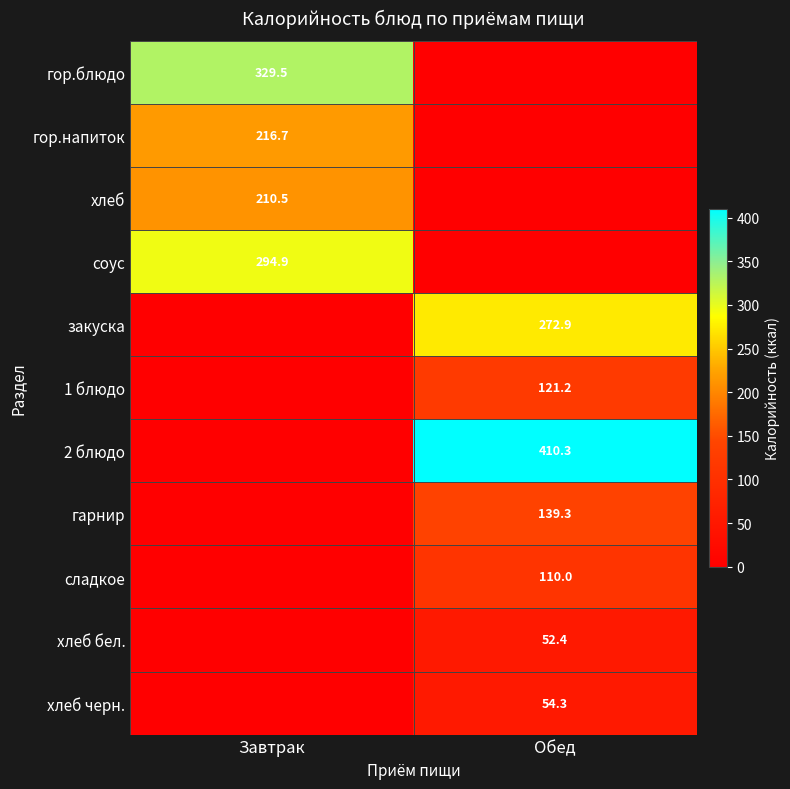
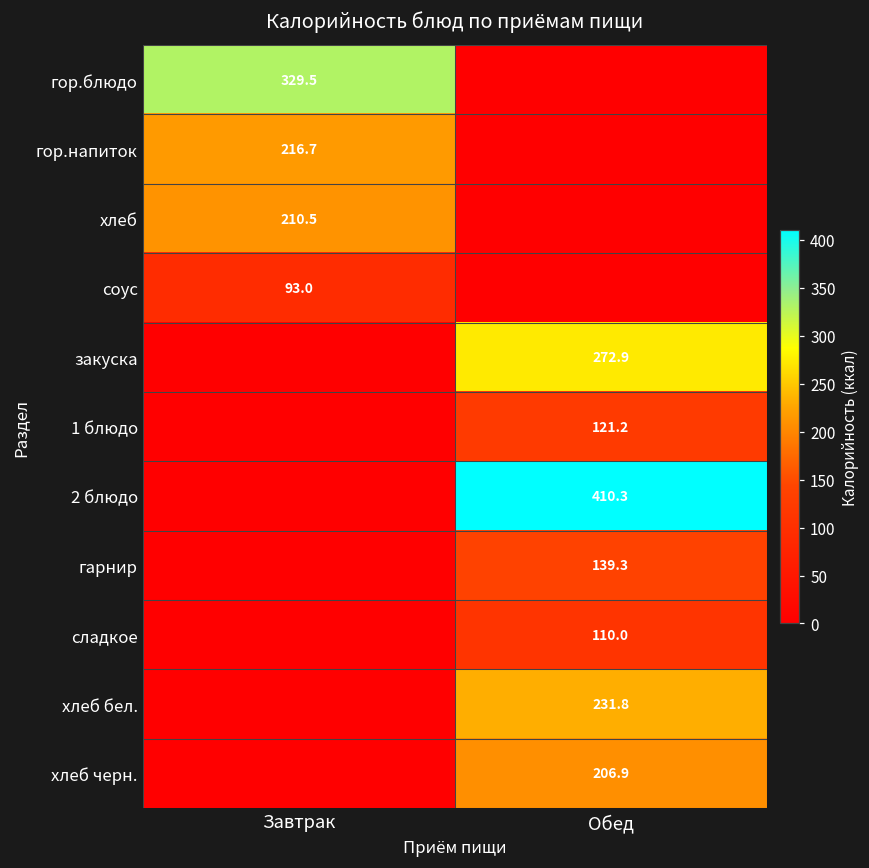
  {
    "гор.блюдо": {
      "Завтрак": 329.5
    },
    "гор.напиток": {
      "Завтрак": 216.7
    },
    "хлеб": {
      "Завтрак": 210.5
    },
    "соус": {
-     "Завтрак": 294.9
+     "Завтрак": 93.0
    },
    "закуска": {
      "Обед": 272.9
    },
    "1 блюдо": {
      "Обед": 121.2
    },
    "2 блюдо": {
      "Обед": 410.3
    },
    "гарнир": {
      "Обед": 139.3
    },
    "сладкое": {
      "Обед": 110.0
    },
    "хлеб бел.": {
-     "Обед": 52.4
+     "Обед": 231.8
    },
    "хлеб черн.": {
-     "Обед": 54.3
+     "Обед": 206.9
    }
  }
